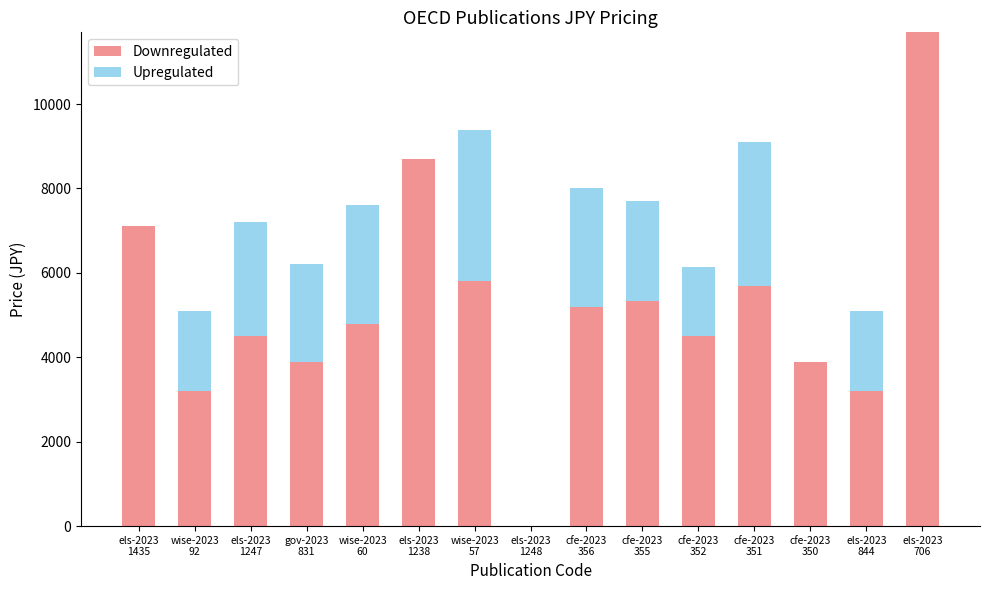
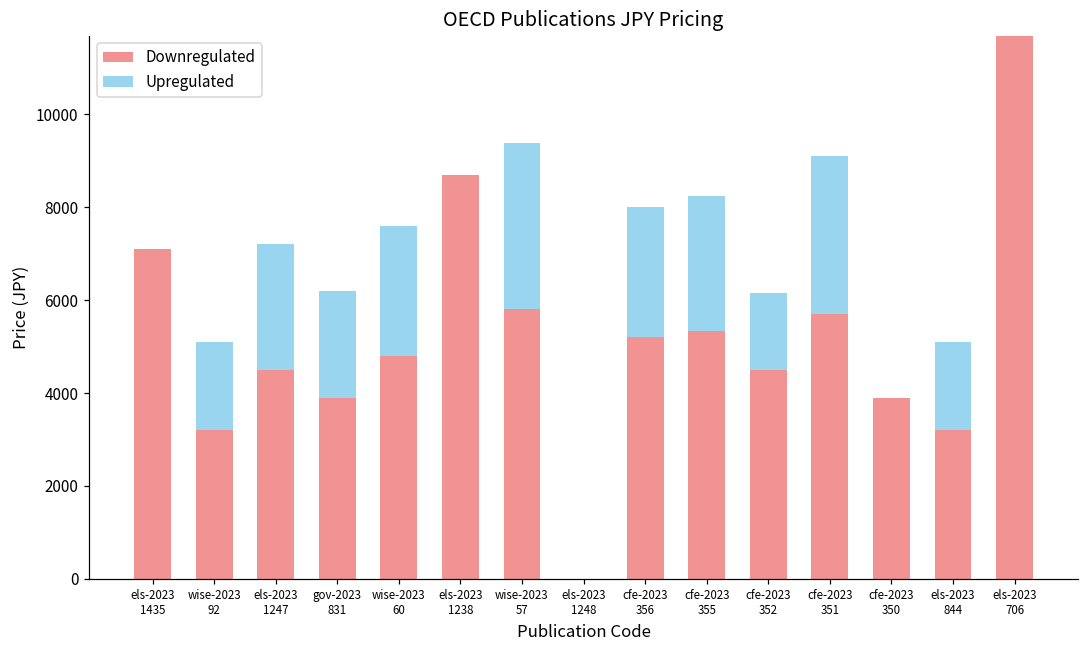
  {
    "Downregulated": {
      "els-2023 1435": 7100,
      "wise-2023 92": 3200,
      "els-2023 1247": 4500,
      "gov-2023 831": 3900,
      "wise-2023 60": 4800,
      "els-2023 1238": 8700,
      "wise-2023 57": 5800,
      "els-2023 1248": 0,
      "cfe-2023 356": 5200,
      "cfe-2023 355": 5300,
      "cfe-2023 352": 4500,
      "cfe-2023 351": 5700,
      "cfe-2023 350": 3900,
      "els-2023 844": 3200,
      "els-2023 706": 11700
    },
    "Upregulated": {
      "els-2023 1435": 0,
      "wise-2023 92": 1900,
      "els-2023 1247": 2700,
      "gov-2023 831": 2300,
      "wise-2023 60": 2800,
      "els-2023 1238": 0,
      "wise-2023 57": 3600,
      "els-2023 1248": 0,
      "cfe-2023 356": 2800,
-     "cfe-2023 355": 2400,
+     "cfe-2023 355": 2900,
      "cfe-2023 352": 1600,
      "cfe-2023 351": 3400,
      "cfe-2023 350": 0,
      "els-2023 844": 1900,
      "els-2023 706": 0
    }
  }
